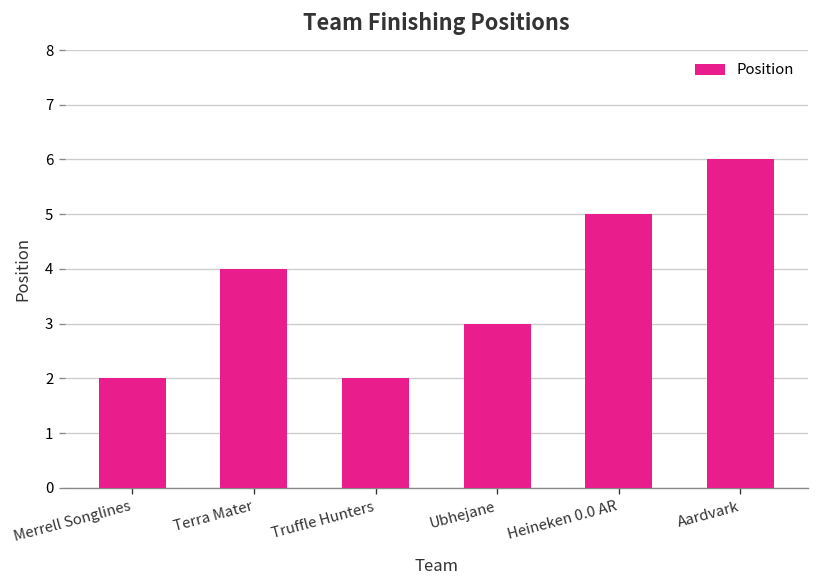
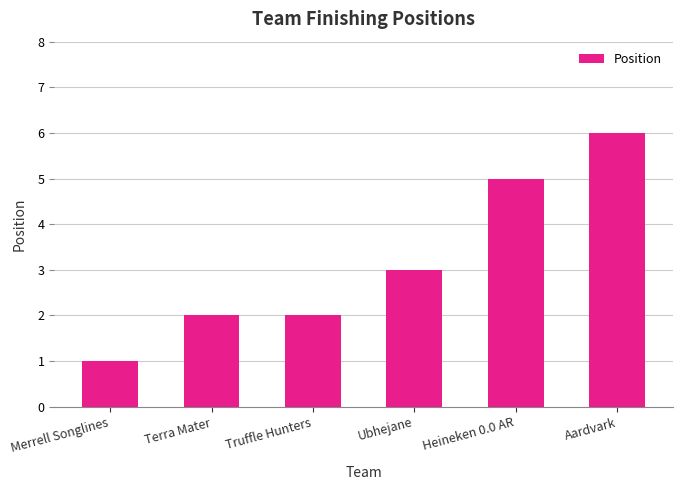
  {
-   "Merrell Songlines": 2,
-   "Terra Mater": 4,
+   "Merrell Songlines": 1,
+   "Terra Mater": 2,
    "Truffle Hunters": 2,
    "Ubhejane": 3,
    "Heineken 0.0 AR": 5,
    "Aardvark": 6
  }
